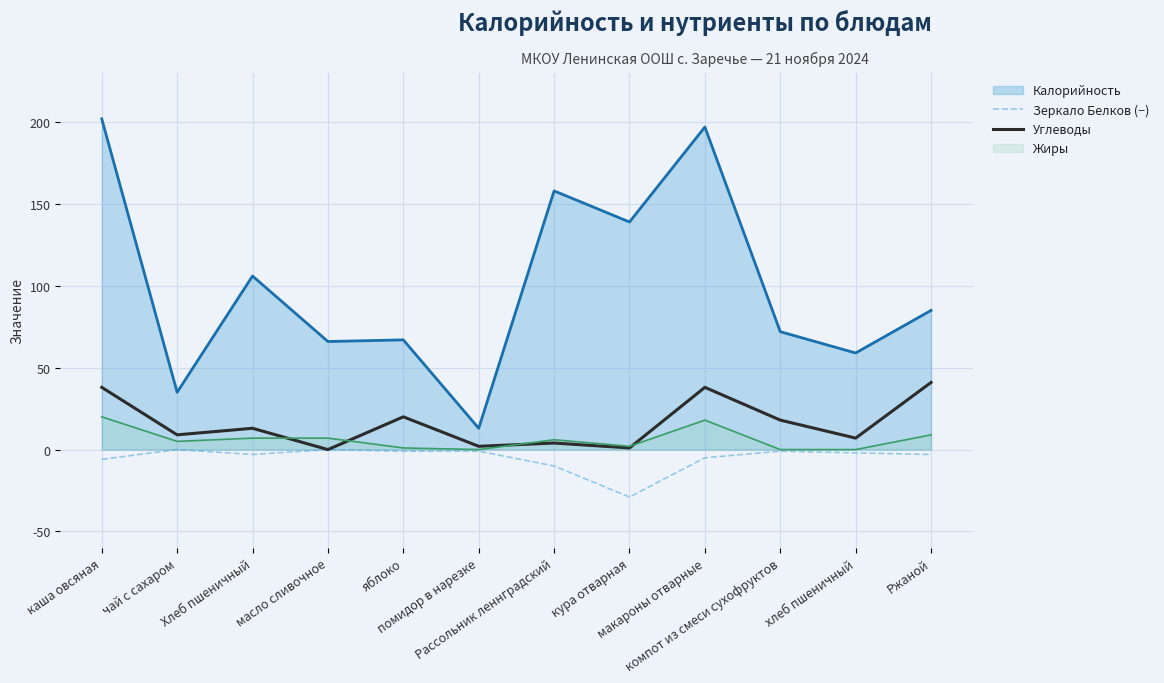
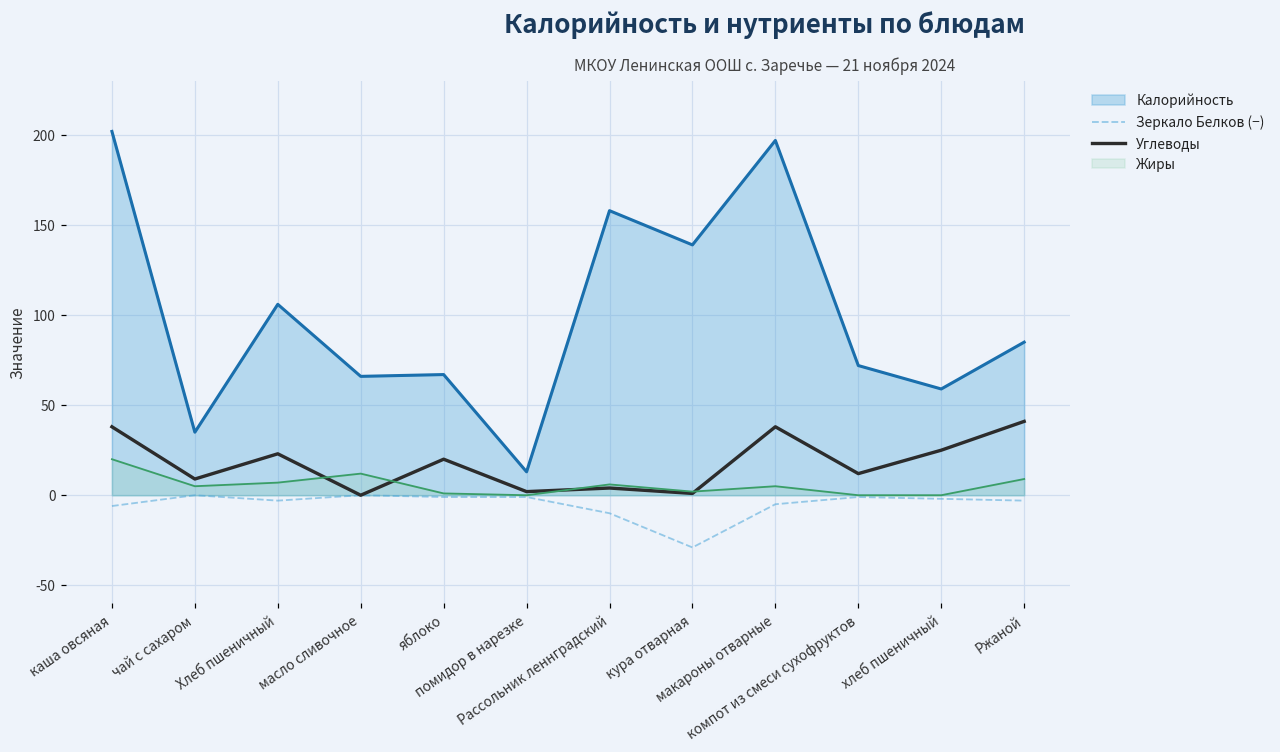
  {
    "Жиры": {
      "каша овсяная": 20,
      "чай с сахаром": 5,
      "Хлеб пшеничный": 7,
-     "масло сливочное": 7,
+     "масло сливочное": 12,
      "яблоко": 1,
      "Рассольник леннградский": 6,
-     "макароны отварные": 18,
+     "макароны отварные": 5,
      "хлеб пшеничный": 0,
      "Ржаной": 9
    },
    "Углеводы": {
      "каша овсяная": 38,
      "чай с сахаром": 9,
-     "Хлеб пшеничный": 13,
+     "Хлеб пшеничный": 23,
      "яблоко": 20,
      "помидор в нарезке": 2,
      "Рассольник леннградский": 4,
      "макароны отварные": 38,
-     "компот из смеси сухофруктов": 18,
-     "хлеб пшеничный": 7,
+     "компот из смеси сухофруктов": 12,
+     "хлеб пшеничный": 25,
      "Ржаной": 41
    }
  }
